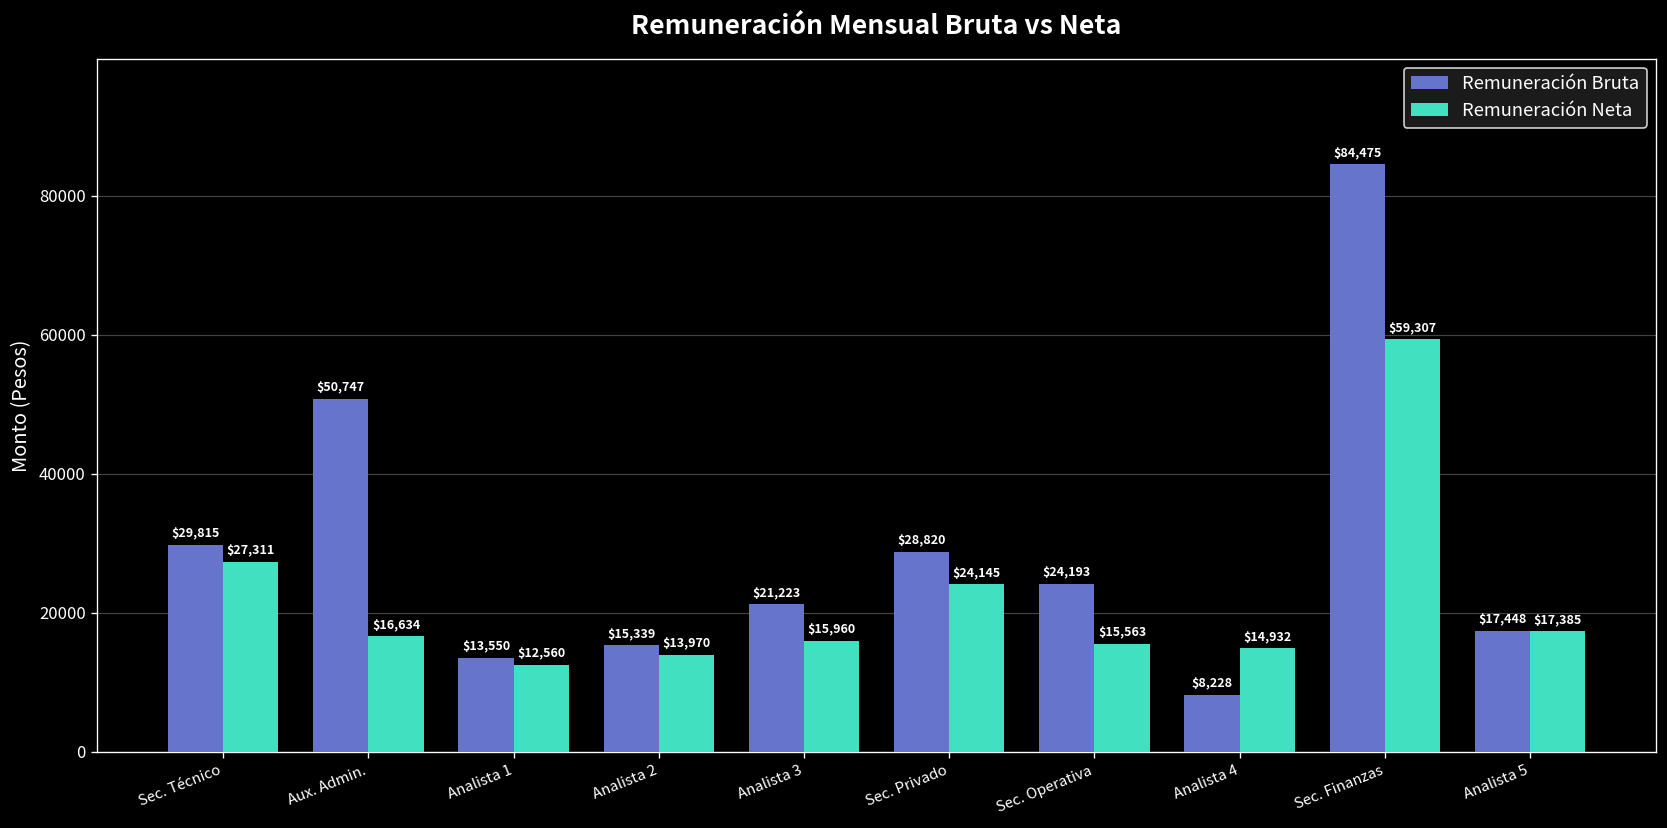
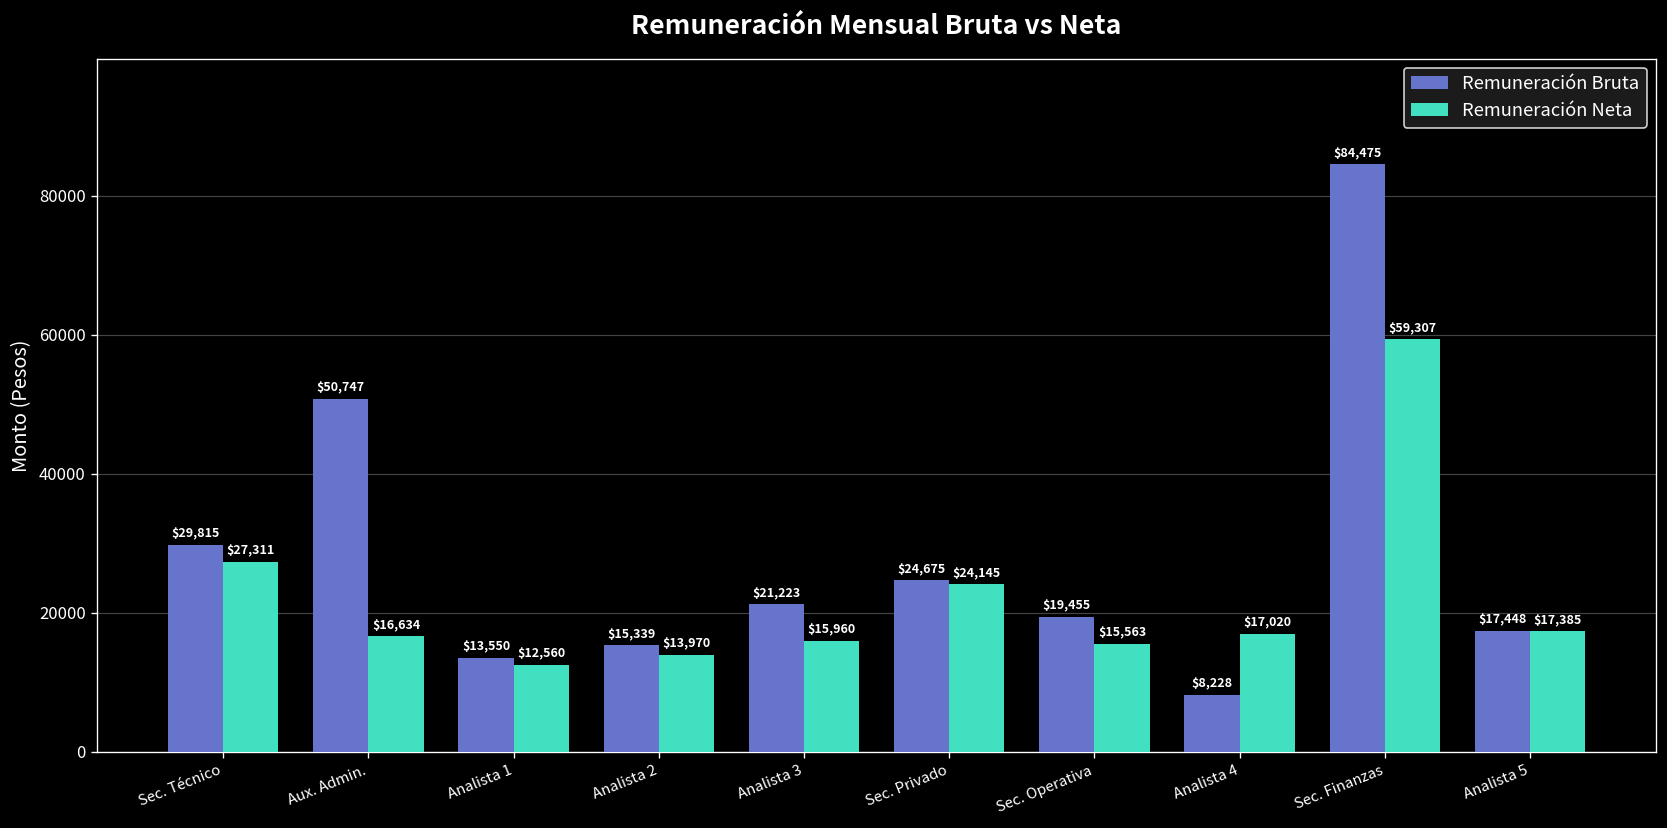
  {
    "Remuneración Bruta": {
      "Sec. Técnico": "$29,815",
      "Aux. Admin.": "$50,747",
      "Analista 1": "$13,550",
      "Analista 2": "$15,339",
      "Analista 3": "$21,223",
-     "Sec. Privado": "$28,820",
-     "Sec. Operativa": "$24,193",
+     "Sec. Privado": "$24,675",
+     "Sec. Operativa": "$19,455",
      "Analista 4": "$8,228",
      "Sec. Finanzas": "$84,475",
      "Analista 5": "$17,448"
    },
    "Remuneración Neta": {
      "Sec. Técnico": "$27,311",
      "Aux. Admin.": "$16,634",
      "Analista 1": "$12,560",
      "Analista 2": "$13,970",
      "Analista 3": "$15,960",
      "Sec. Privado": "$24,145",
      "Sec. Operativa": "$15,563",
-     "Analista 4": "$14,932",
+     "Analista 4": "$17,020",
      "Sec. Finanzas": "$59,307",
      "Analista 5": "$17,385"
    }
  }
